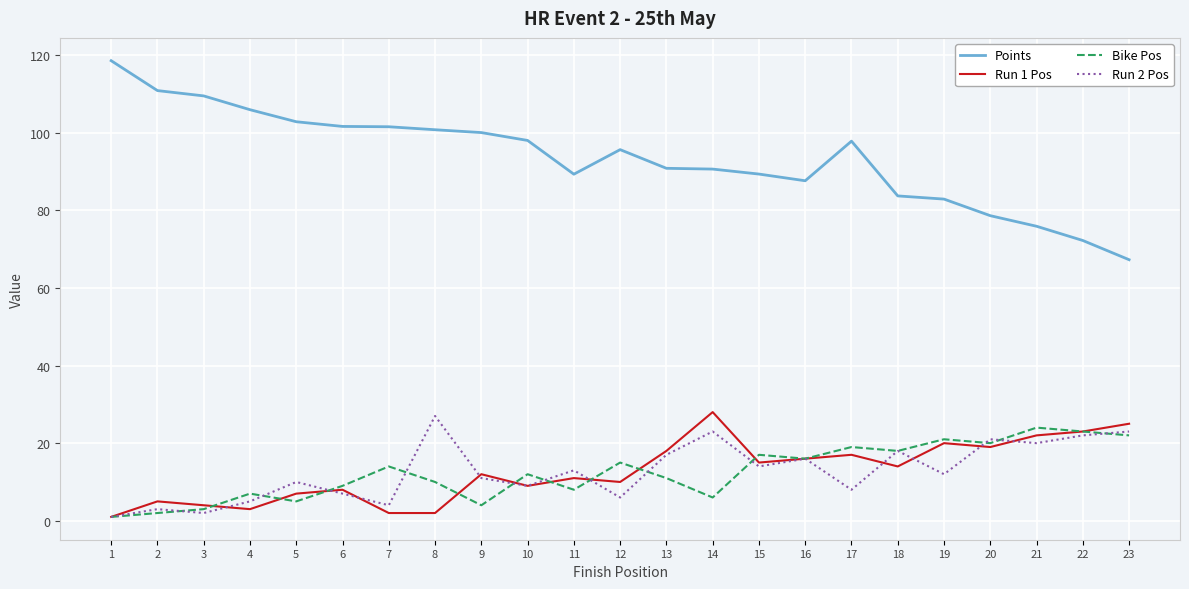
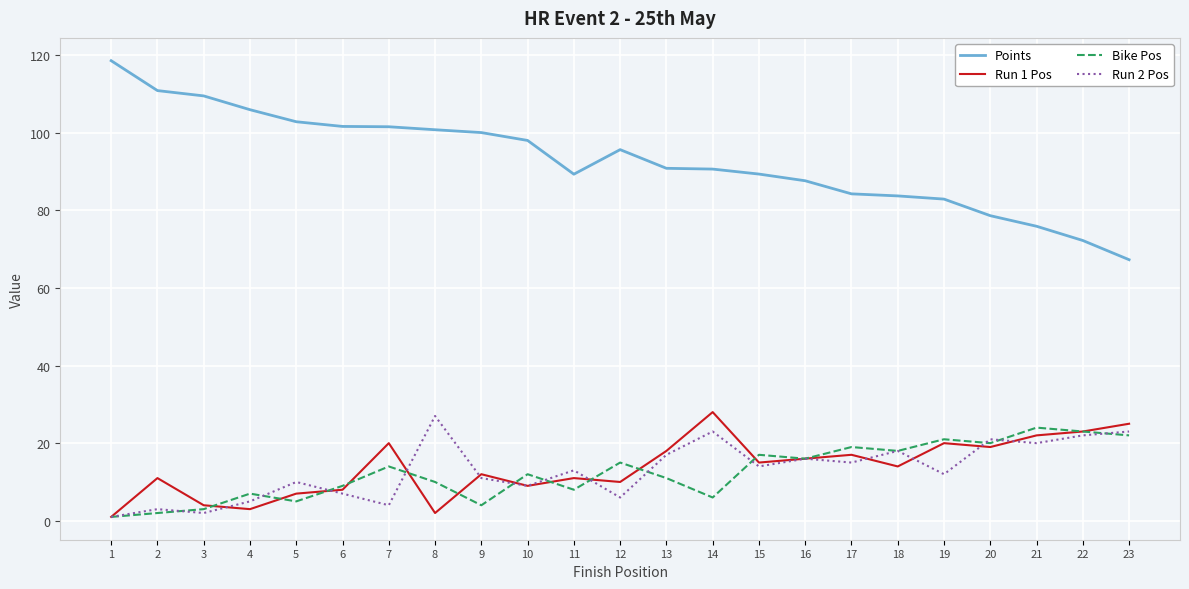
  {
    "Points": {
      "1": 119,
      "2": 111,
      "3": 109,
      "4": 106,
      "5": 103,
      "6": 102,
      "7": 102,
      "8": 101,
      "9": 100,
      "10": 98,
      "11": 89,
      "12": 96,
      "13": 91,
      "14": 91,
      "15": 89,
      "16": 88,
-     "17": 98,
+     "17": 84,
      "18": 84,
      "19": 83,
      "20": 79,
      "21": 76,
      "22": 72,
      "23": 67
    },
    "Run 1 Pos": {
-     "2": 5,
+     "2": 11,
      "3": 4,
      "4": 3,
      "5": 7,
      "6": 8,
-     "7": 2,
+     "7": 20,
      "8": 2,
      "9": 12,
      "11": 11,
      "12": 10,
      "13": 18,
      "14": 28,
      "15": 15,
      "17": 17,
      "18": 14,
      "19": 20,
      "20": 19,
      "21": 22,
      "23": 25
    },
    "Bike Pos": {
      "2": 2,
      "3": 3,
      "4": 7,
      "5": 5,
      "6": 9,
      "7": 14,
      "8": 10,
      "9": 4,
      "10": 12,
      "11": 8,
      "12": 15,
      "13": 11,
      "14": 6,
      "15": 17,
      "17": 19,
      "19": 21,
      "20": 20,
      "21": 24,
      "23": 22
    },
    "Run 2 Pos": {
      "2": 3,
      "3": 2,
      "4": 5,
      "5": 10,
      "6": 7,
      "7": 4,
      "8": 27,
      "9": 11,
      "11": 13,
      "12": 6,
      "13": 17,
      "14": 23,
      "15": 14,
-     "17": 8,
+     "17": 15,
      "19": 12,
      "20": 21,
      "21": 20,
      "22": 22,
      "23": 23
    }
  }
